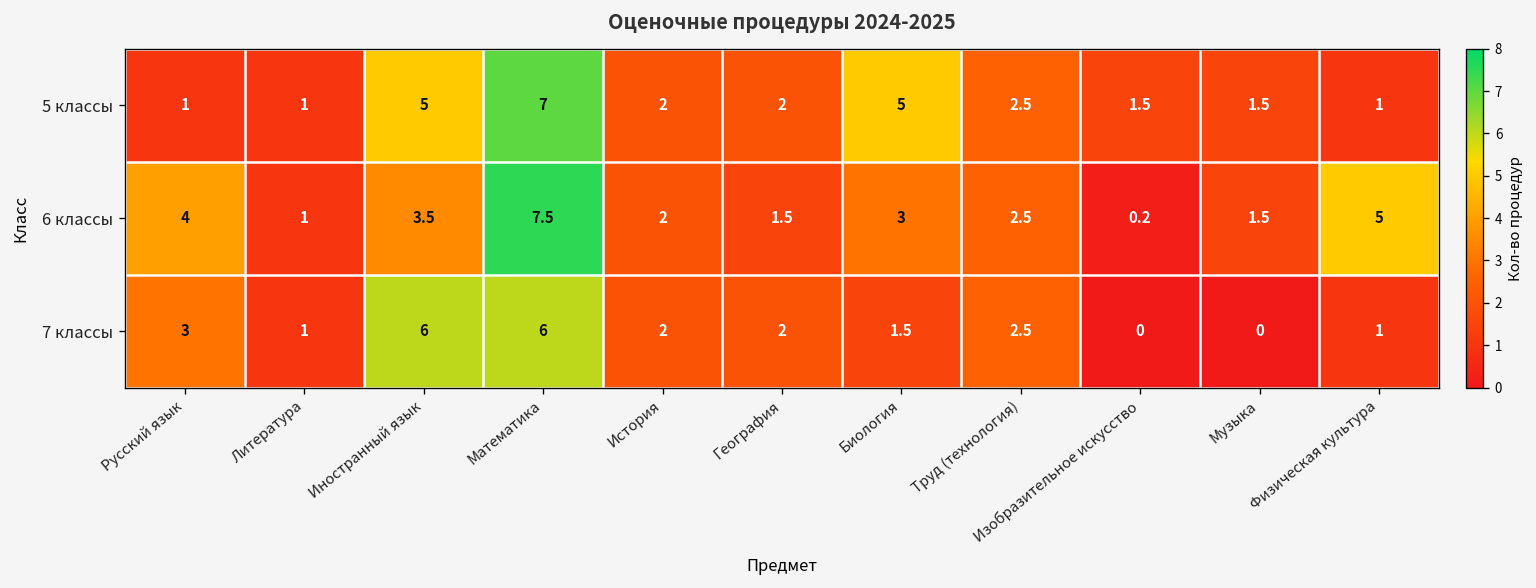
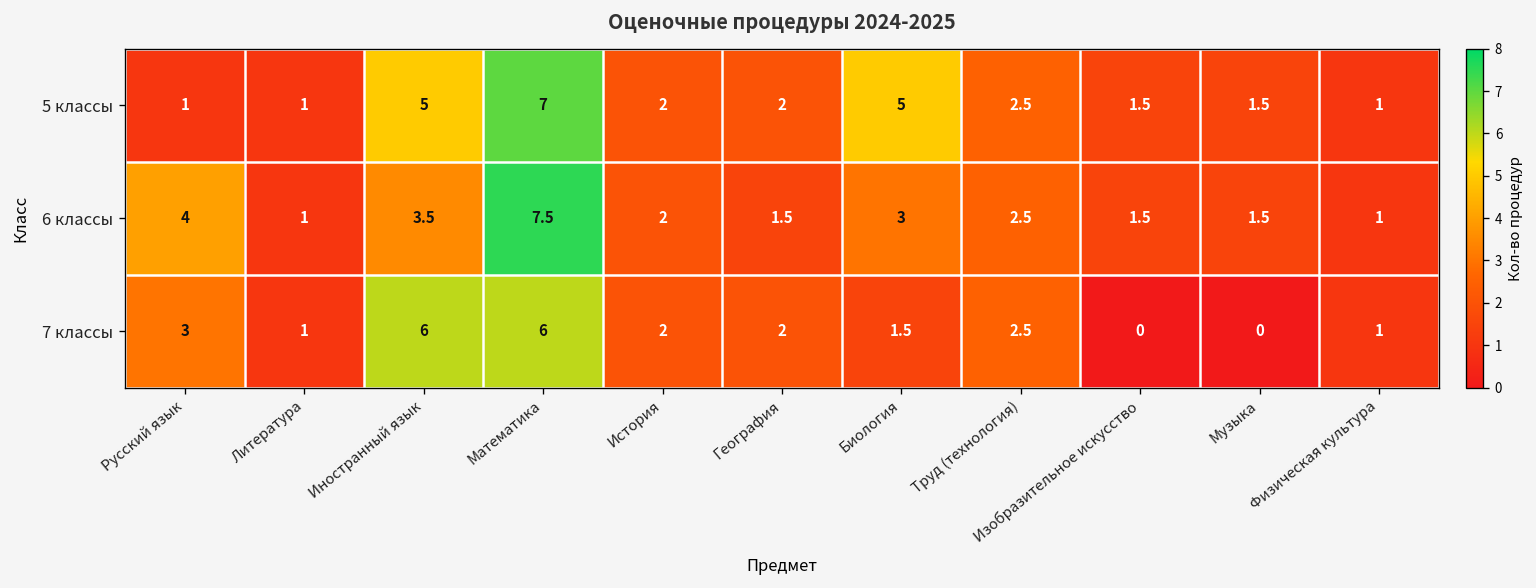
  {
    "5 классы": {
      "Русский язык": 1,
      "Литература": 1,
      "Иностранный язык": 5,
      "Математика": 7,
      "История": 2,
      "География": 2,
      "Биология": 5,
      "Труд (технология)": 2.5,
      "Изобразительное искусство": 1.5,
      "Музыка": 1.5,
      "Физическая культура": 1
    },
    "6 классы": {
      "Русский язык": 4,
      "Литература": 1,
      "Иностранный язык": 3.5,
      "Математика": 7.5,
      "История": 2,
      "География": 1.5,
      "Биология": 3,
      "Труд (технология)": 2.5,
-     "Изобразительное искусство": 0.2,
+     "Изобразительное искусство": 1.5,
      "Музыка": 1.5,
-     "Физическая культура": 5
+     "Физическая культура": 1
    },
    "7 классы": {
      "Русский язык": 3,
      "Литература": 1,
      "Иностранный язык": 6,
      "Математика": 6,
      "История": 2,
      "География": 2,
      "Биология": 1.5,
      "Труд (технология)": 2.5,
      "Изобразительное искусство": 0,
      "Музыка": 0,
      "Физическая культура": 1
    }
  }
